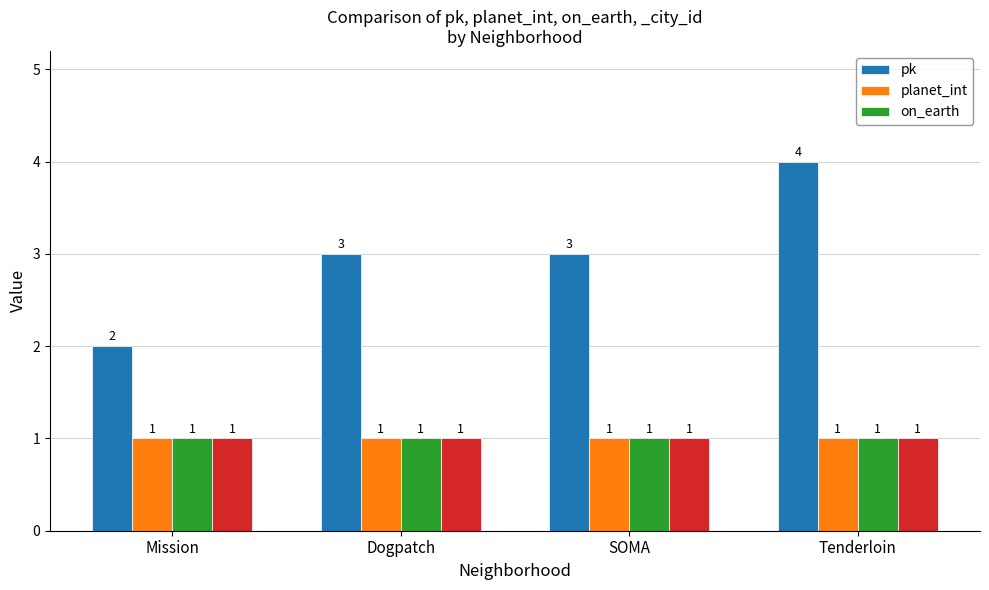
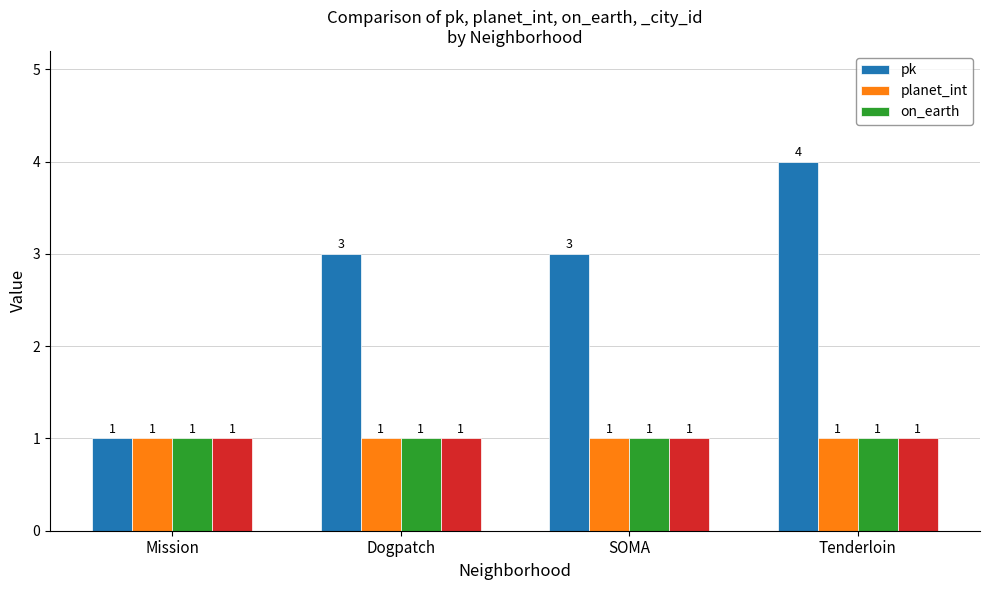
  {
    "pk": {
-     "Mission": 2,
+     "Mission": 1,
      "Dogpatch": 3,
      "SOMA": 3,
      "Tenderloin": 4
    },
    "planet_int": {
      "Mission": 1,
      "Dogpatch": 1,
      "SOMA": 1,
      "Tenderloin": 1
    },
    "on_earth": {
      "Mission": 1,
      "Dogpatch": 1,
      "SOMA": 1,
      "Tenderloin": 1
    }
  }
